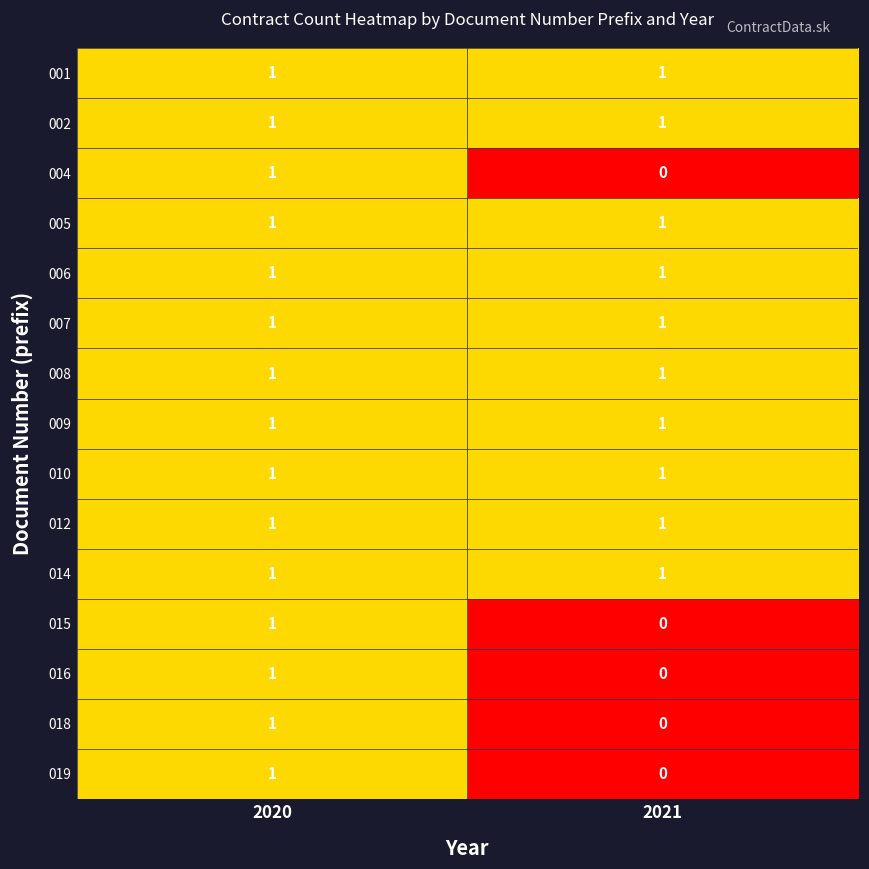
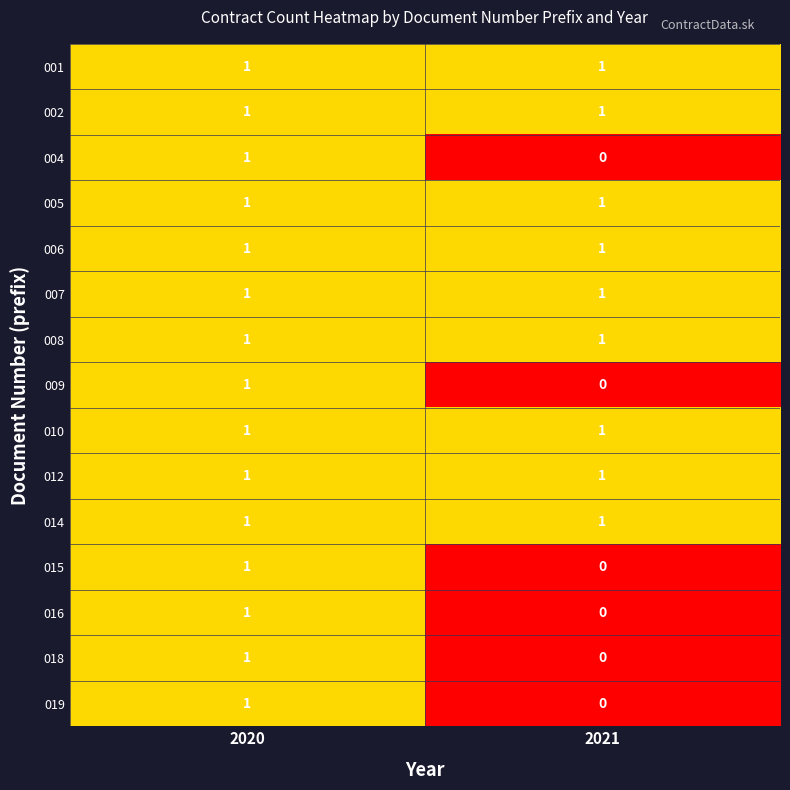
  {
    "001": {
      "2020": 1,
      "2021": 1
    },
    "002": {
      "2020": 1,
      "2021": 1
    },
    "004": {
      "2020": 1,
      "2021": 0
    },
    "005": {
      "2020": 1,
      "2021": 1
    },
    "006": {
      "2020": 1,
      "2021": 1
    },
    "007": {
      "2020": 1,
      "2021": 1
    },
    "008": {
      "2020": 1,
      "2021": 1
    },
    "009": {
      "2020": 1,
-     "2021": 1
+     "2021": 0
    },
    "010": {
      "2020": 1,
      "2021": 1
    },
    "012": {
      "2020": 1,
      "2021": 1
    },
    "014": {
      "2020": 1,
      "2021": 1
    },
    "015": {
      "2020": 1,
      "2021": 0
    },
    "016": {
      "2020": 1,
      "2021": 0
    },
    "018": {
      "2020": 1,
      "2021": 0
    },
    "019": {
      "2020": 1,
      "2021": 0
    }
  }
